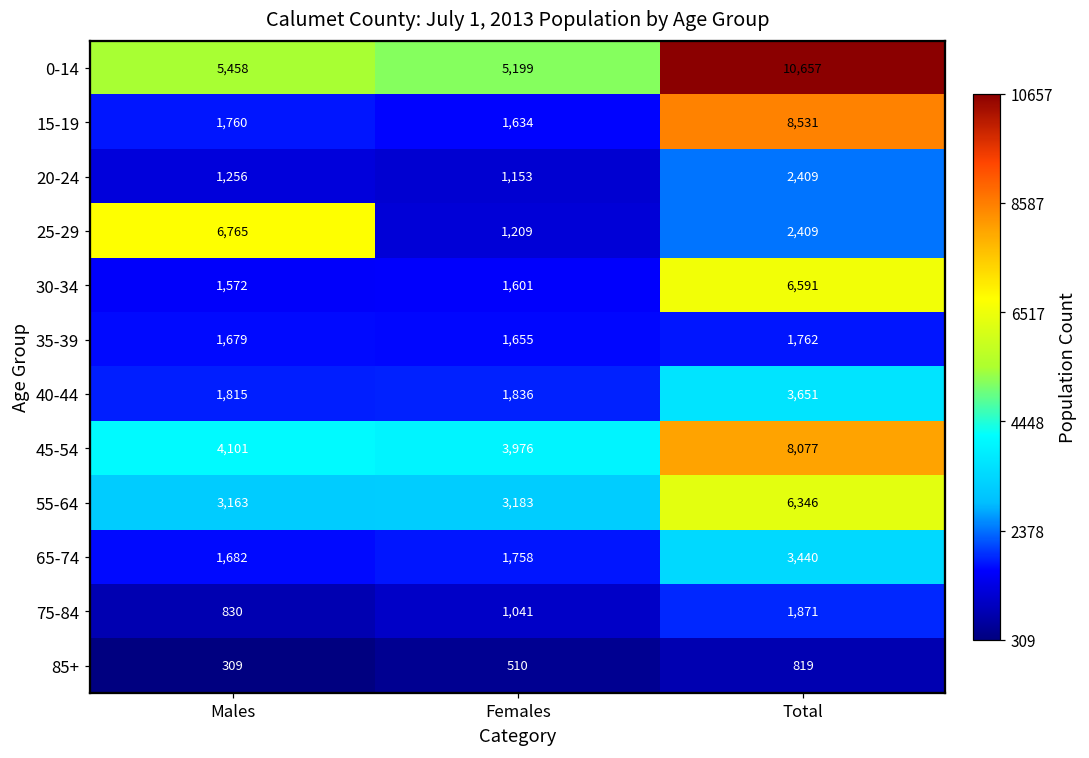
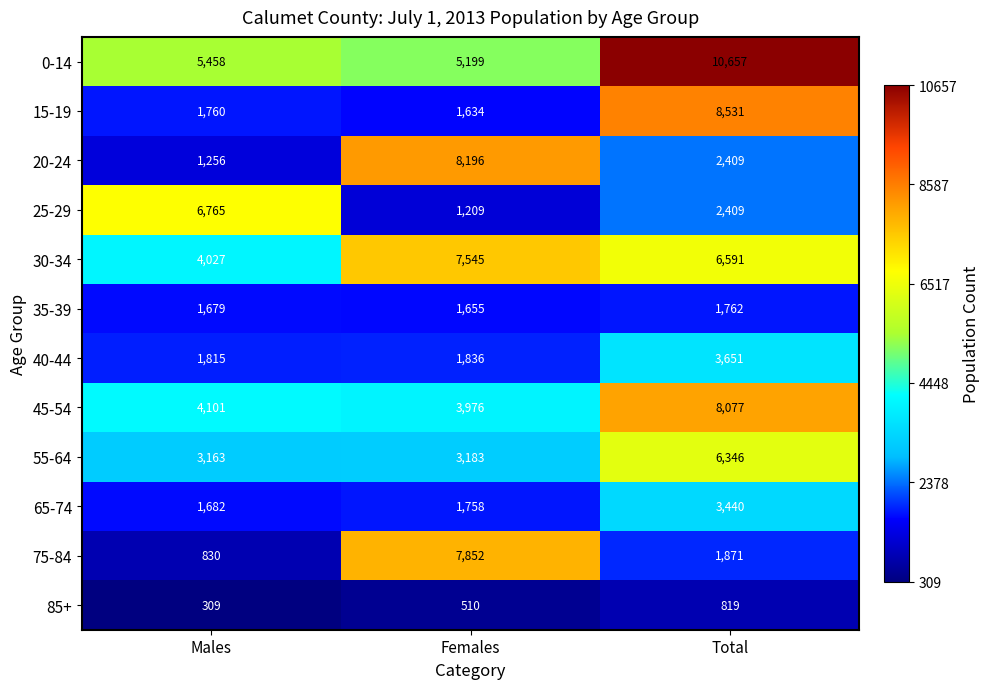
  {
    "0-14": {
      "Males": "5,458",
      "Females": "5,199",
      "Total": "10,657"
    },
    "15-19": {
      "Males": "1,760",
      "Females": "1,634",
      "Total": "8,531"
    },
    "20-24": {
      "Males": "1,256",
-     "Females": "1,153",
+     "Females": "8,196",
      "Total": "2,409"
    },
    "25-29": {
      "Males": "6,765",
      "Females": "1,209",
      "Total": "2,409"
    },
    "30-34": {
-     "Males": "1,572",
-     "Females": "1,601",
+     "Males": "4,027",
+     "Females": "7,545",
      "Total": "6,591"
    },
    "35-39": {
      "Males": "1,679",
      "Females": "1,655",
      "Total": "1,762"
    },
    "40-44": {
      "Males": "1,815",
      "Females": "1,836",
      "Total": "3,651"
    },
    "45-54": {
      "Males": "4,101",
      "Females": "3,976",
      "Total": "8,077"
    },
    "55-64": {
      "Males": "3,163",
      "Females": "3,183",
      "Total": "6,346"
    },
    "65-74": {
      "Males": "1,682",
      "Females": "1,758",
      "Total": "3,440"
    },
    "75-84": {
      "Males": "830",
-     "Females": "1,041",
+     "Females": "7,852",
      "Total": "1,871"
    },
    "85+": {
      "Males": "309",
      "Females": "510",
      "Total": "819"
    }
  }
